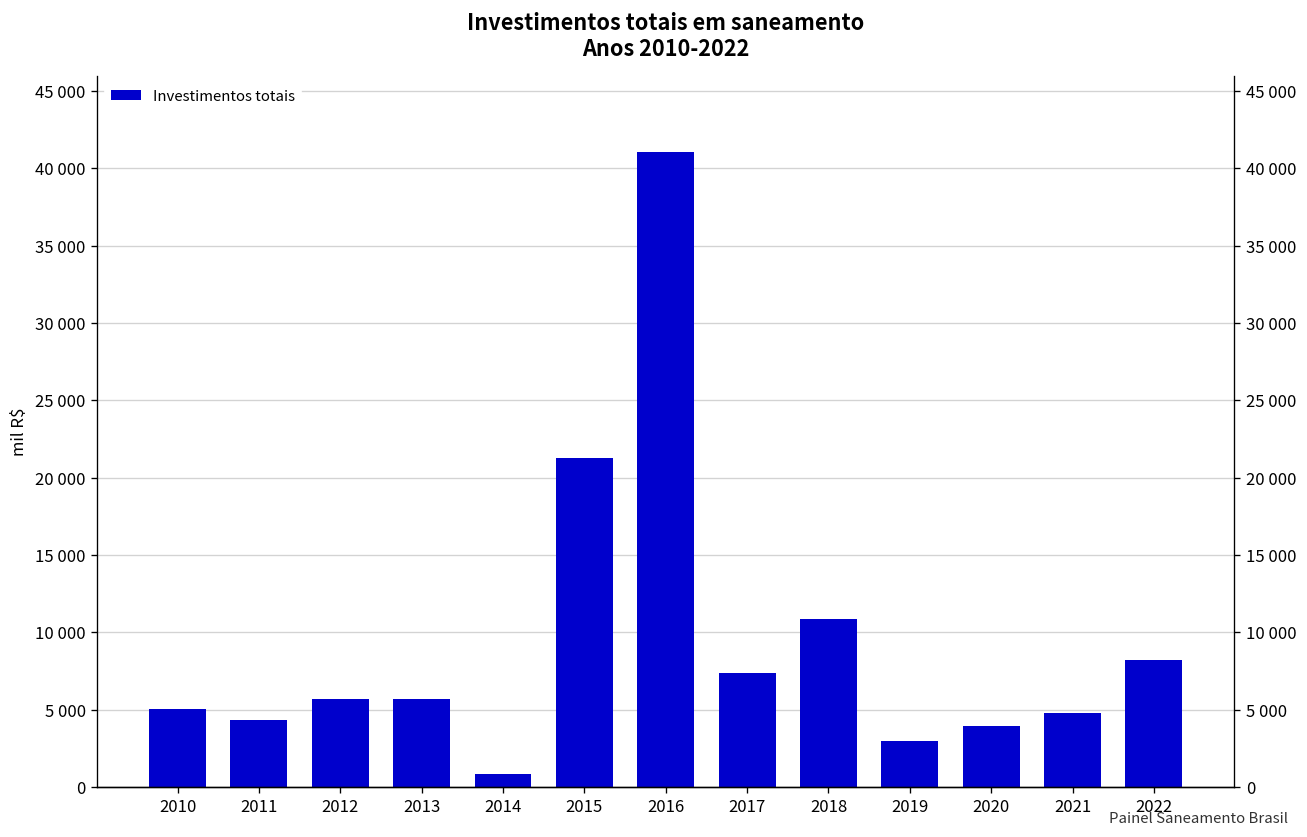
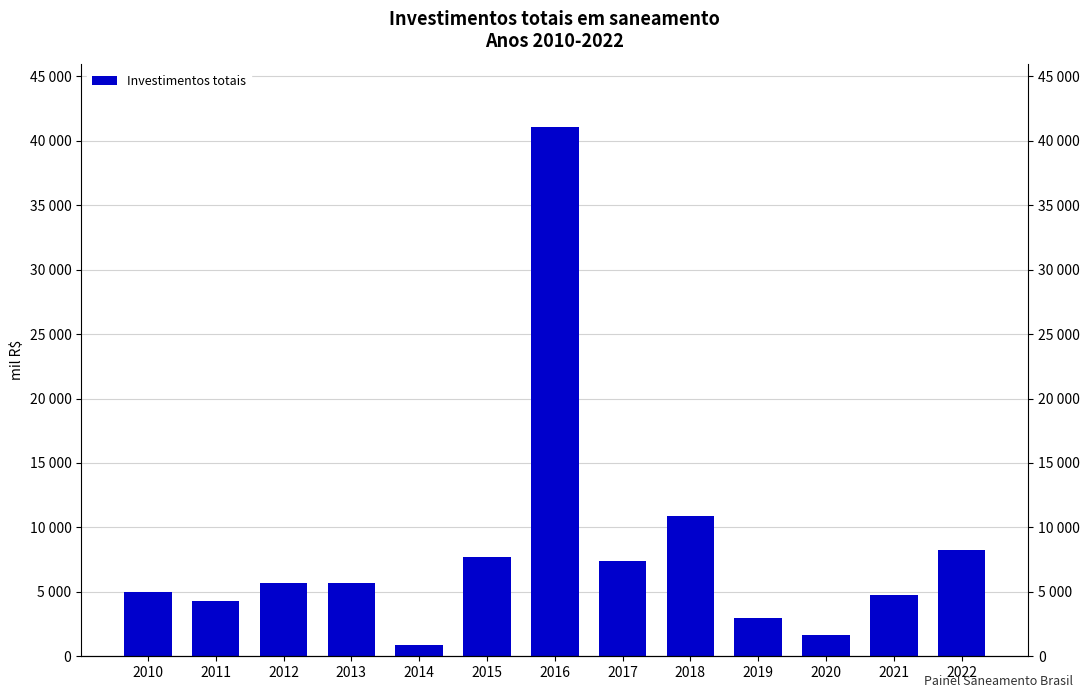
  {
    "2010": 5000,
    "2011": 4300,
    "2012": 5700,
    "2013": 5700,
    "2014": 900,
-   "2015": 21300,
+   "2015": 7700,
    "2016": 41100,
    "2017": 7400,
    "2018": 10900,
    "2019": 3000,
-   "2020": 4000,
+   "2020": 1700,
    "2021": 4800,
    "2022": 8200
  }
